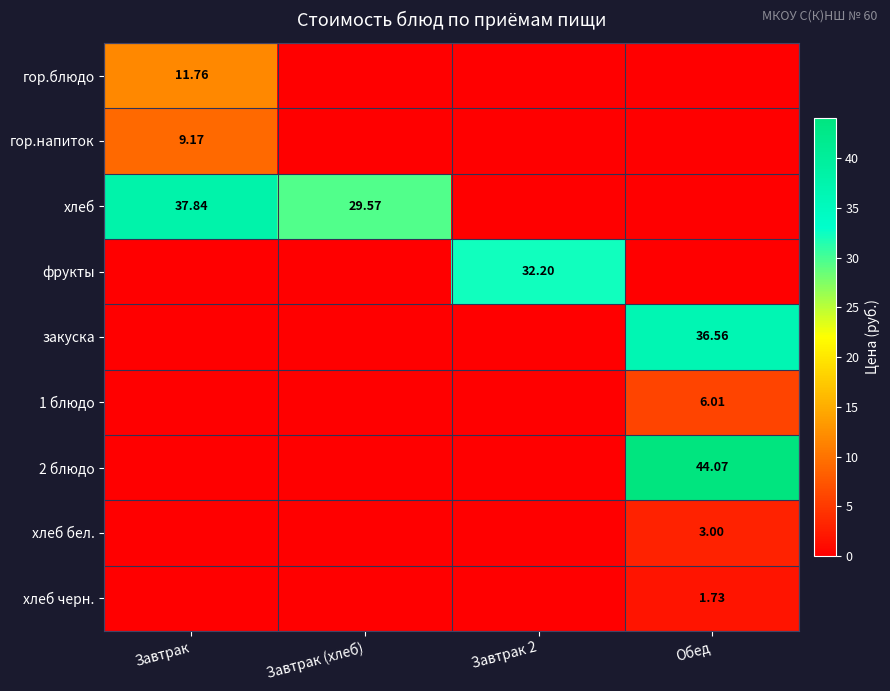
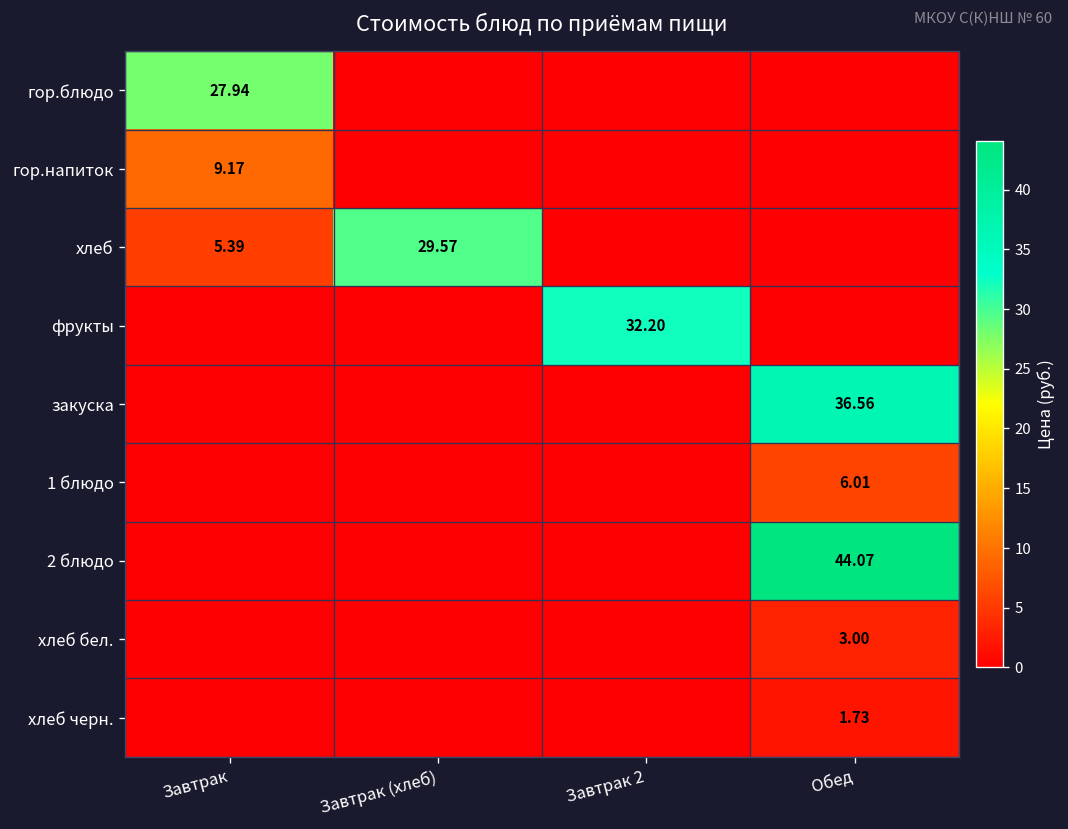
  {
    "гор.блюдо": {
-     "Завтрак": 11.76
+     "Завтрак": 27.94
    },
    "гор.напиток": {
      "Завтрак": 9.17
    },
    "хлеб": {
-     "Завтрак": 37.84,
+     "Завтрак": 5.39,
      "Завтрак (хлеб)": 29.57
    },
    "фрукты": {
      "Завтрак 2": 32.20
    },
    "закуска": {
      "Обед": 36.56
    },
    "1 блюдо": {
      "Обед": 6.01
    },
    "2 блюдо": {
      "Обед": 44.07
    },
    "хлеб бел.": {
      "Обед": 3.00
    },
    "хлеб черн.": {
      "Обед": 1.73
    }
  }
